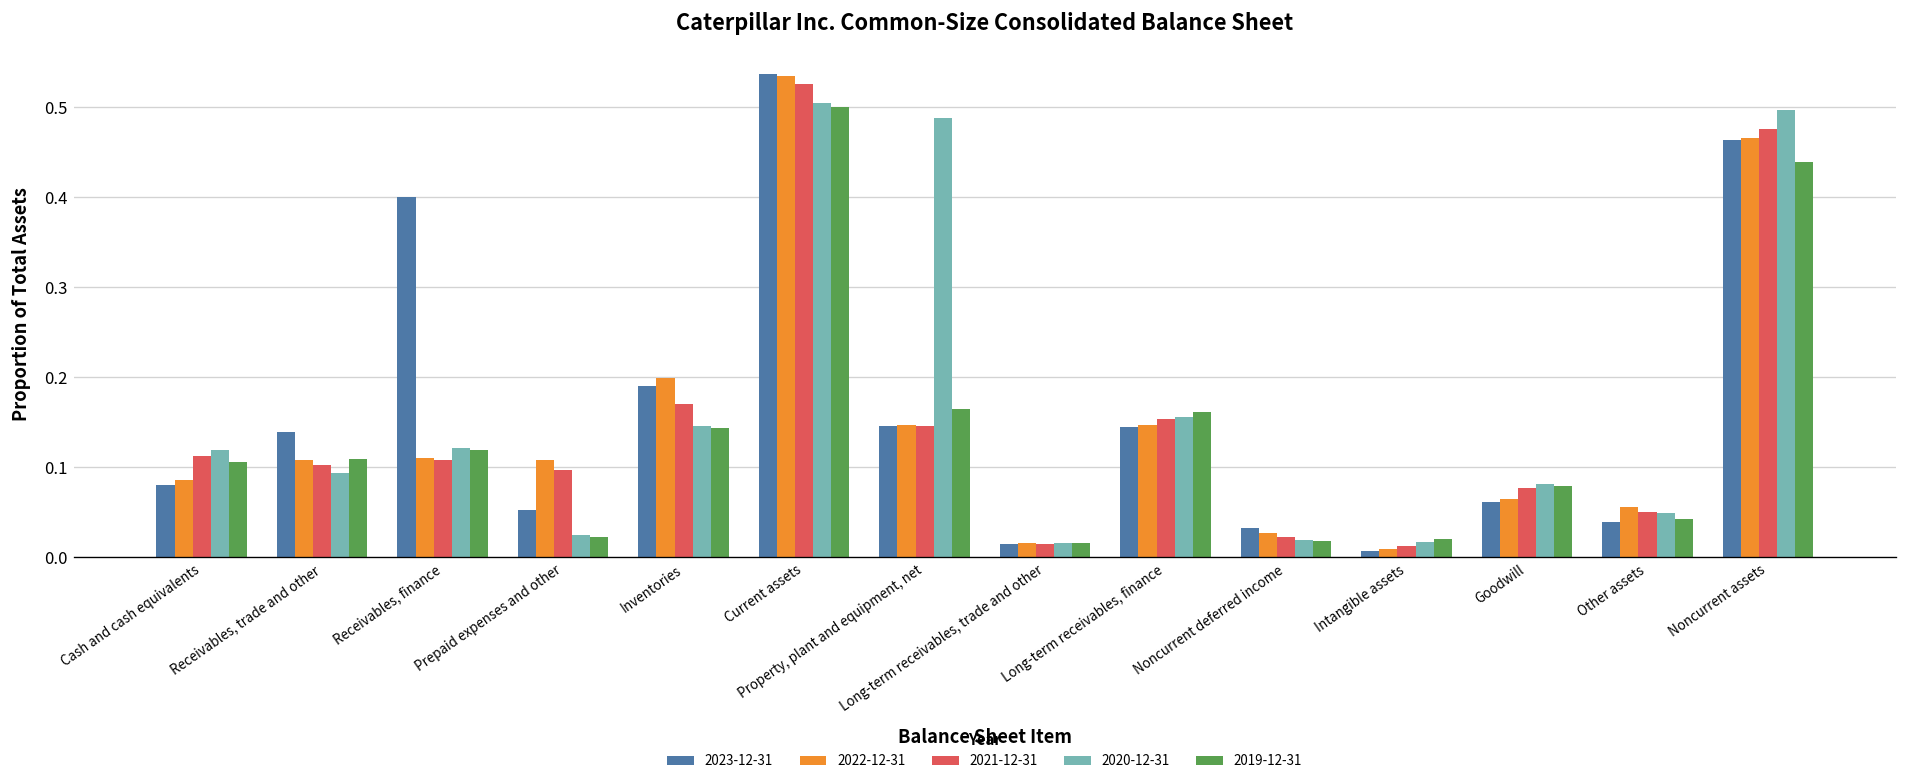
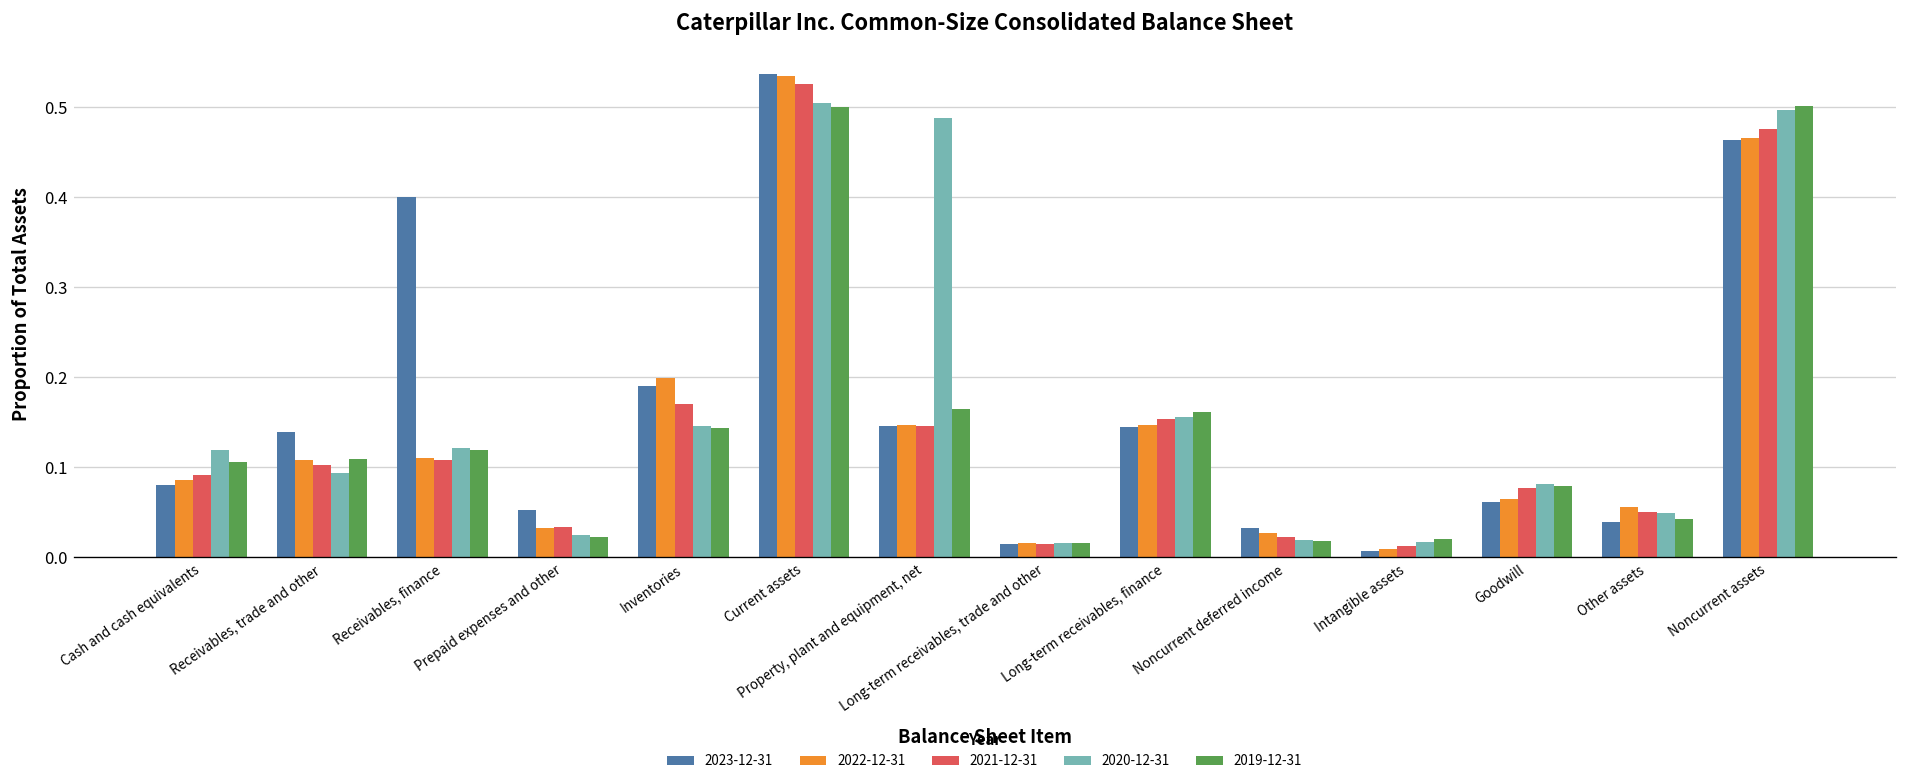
  {
    "2023-12-31": {
      "Cash and cash equivalents": 0.08,
      "Receivables, trade and other": 0.14,
      "Receivables, finance": 0.40,
      "Prepaid expenses and other": 0.05,
      "Inventories": 0.19,
      "Current assets": 0.54,
      "Property, plant and equipment, net": 0.15,
      "Long-term receivables, trade and other": 0.01,
      "Long-term receivables, finance": 0.14,
      "Noncurrent deferred income": 0.03,
      "Intangible assets": 0.01,
      "Goodwill": 0.06,
      "Other assets": 0.04,
      "Noncurrent assets": 0.46
    },
    "2022-12-31": {
      "Cash and cash equivalents": 0.09,
      "Receivables, trade and other": 0.11,
      "Receivables, finance": 0.11,
-     "Prepaid expenses and other": 0.11,
+     "Prepaid expenses and other": 0.03,
      "Inventories": 0.20,
      "Current assets": 0.53,
      "Property, plant and equipment, net": 0.15,
      "Long-term receivables, trade and other": 0.02,
      "Long-term receivables, finance": 0.15,
      "Noncurrent deferred income": 0.03,
      "Intangible assets": 0.01,
      "Goodwill": 0.06,
      "Other assets": 0.06,
      "Noncurrent assets": 0.47
    },
    "2021-12-31": {
-     "Cash and cash equivalents": 0.11,
+     "Cash and cash equivalents": 0.09,
      "Receivables, trade and other": 0.10,
      "Receivables, finance": 0.11,
-     "Prepaid expenses and other": 0.10,
+     "Prepaid expenses and other": 0.03,
      "Inventories": 0.17,
      "Current assets": 0.52,
      "Property, plant and equipment, net": 0.15,
      "Long-term receivables, trade and other": 0.01,
      "Long-term receivables, finance": 0.15,
      "Noncurrent deferred income": 0.02,
      "Intangible assets": 0.01,
      "Goodwill": 0.08,
      "Other assets": 0.05,
      "Noncurrent assets": 0.48
    },
    "2020-12-31": {
      "Cash and cash equivalents": 0.12,
      "Receivables, trade and other": 0.09,
      "Receivables, finance": 0.12,
      "Prepaid expenses and other": 0.02,
      "Inventories": 0.15,
      "Current assets": 0.50,
      "Property, plant and equipment, net": 0.49,
      "Long-term receivables, trade and other": 0.02,
      "Long-term receivables, finance": 0.16,
      "Noncurrent deferred income": 0.02,
      "Intangible assets": 0.02,
      "Goodwill": 0.08,
      "Other assets": 0.05,
      "Noncurrent assets": 0.50
    },
    "2019-12-31": {
      "Cash and cash equivalents": 0.11,
      "Receivables, trade and other": 0.11,
      "Receivables, finance": 0.12,
      "Prepaid expenses and other": 0.02,
      "Inventories": 0.14,
      "Current assets": 0.50,
      "Property, plant and equipment, net": 0.16,
      "Long-term receivables, trade and other": 0.02,
      "Long-term receivables, finance": 0.16,
      "Noncurrent deferred income": 0.02,
      "Intangible assets": 0.02,
      "Goodwill": 0.08,
      "Other assets": 0.04,
-     "Noncurrent assets": 0.44
+     "Noncurrent assets": 0.50
    }
  }
